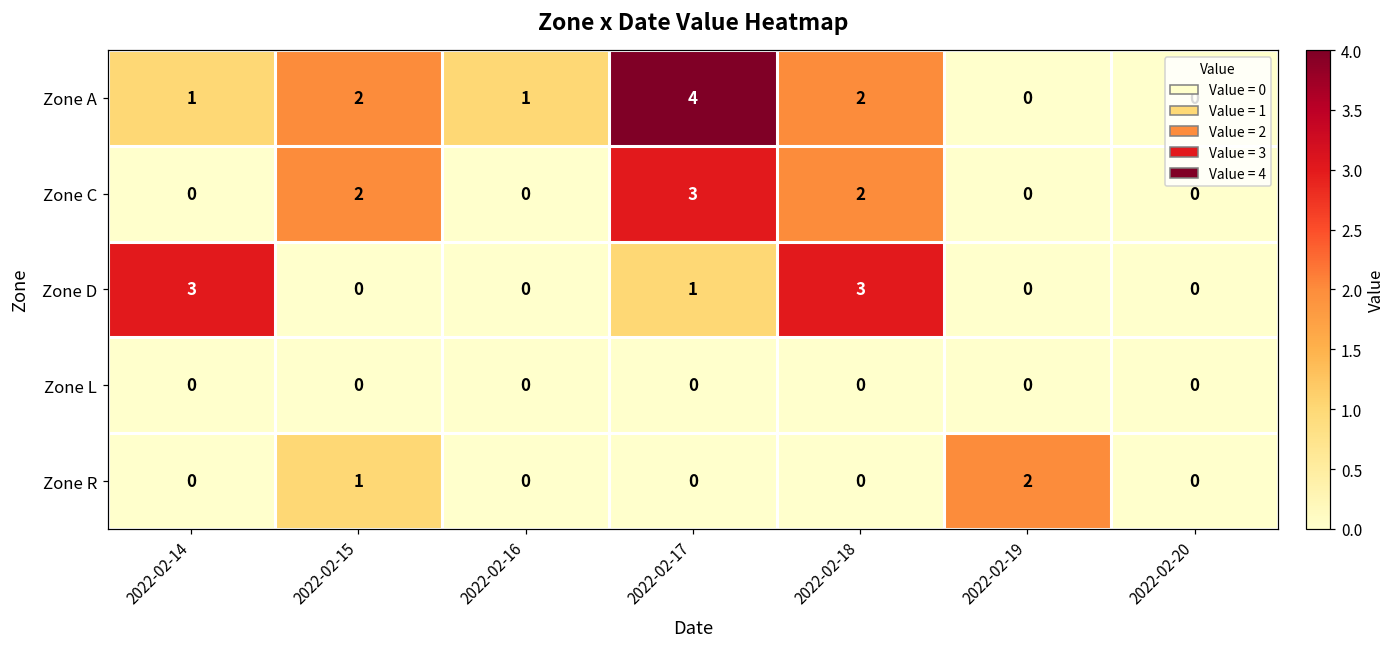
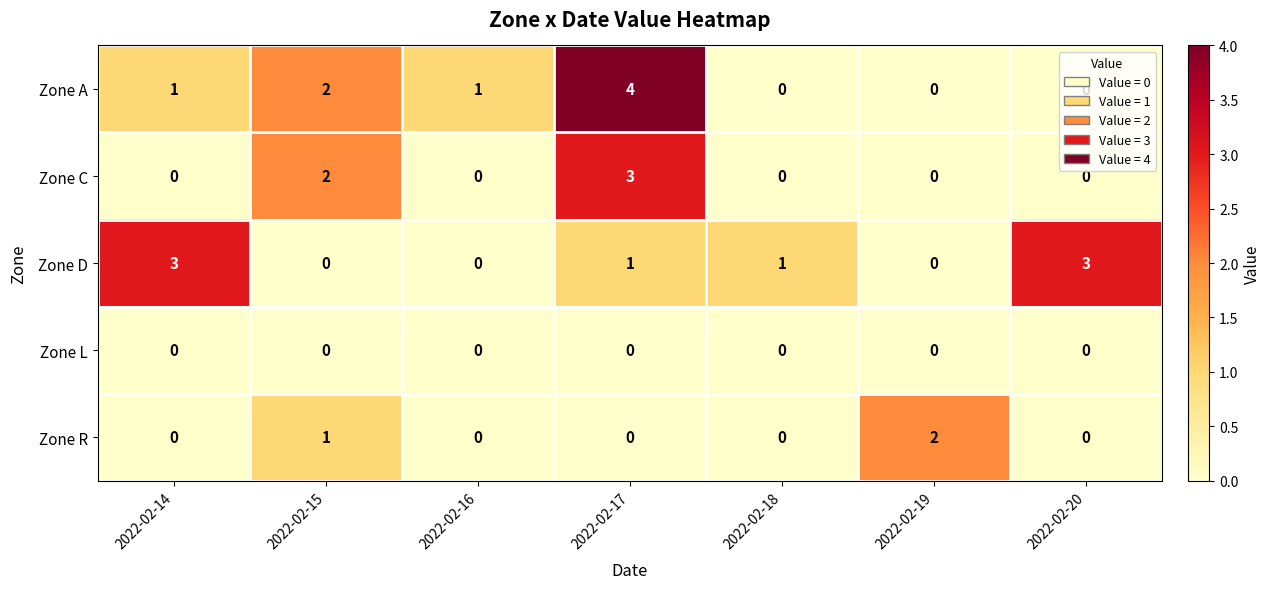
  {
    "Zone A": {
      "2022-02-14": 1,
      "2022-02-15": 2,
      "2022-02-16": 1,
      "2022-02-17": 4,
-     "2022-02-18": 2,
+     "2022-02-18": 0,
      "2022-02-19": 0
    },
    "Zone C": {
      "2022-02-14": 0,
      "2022-02-15": 2,
      "2022-02-16": 0,
      "2022-02-17": 3,
-     "2022-02-18": 2,
+     "2022-02-18": 0,
      "2022-02-19": 0
    },
    "Zone D": {
      "2022-02-14": 3,
      "2022-02-15": 0,
      "2022-02-16": 0,
      "2022-02-17": 1,
-     "2022-02-18": 3,
+     "2022-02-18": 1,
      "2022-02-19": 0,
-     "2022-02-20": 0
+     "2022-02-20": 3
    },
    "Zone L": {
      "2022-02-14": 0,
      "2022-02-15": 0,
      "2022-02-16": 0,
      "2022-02-17": 0,
      "2022-02-18": 0,
      "2022-02-19": 0,
      "2022-02-20": 0
    },
    "Zone R": {
      "2022-02-14": 0,
      "2022-02-15": 1,
      "2022-02-16": 0,
      "2022-02-17": 0,
      "2022-02-18": 0,
      "2022-02-19": 2,
      "2022-02-20": 0
    }
  }
